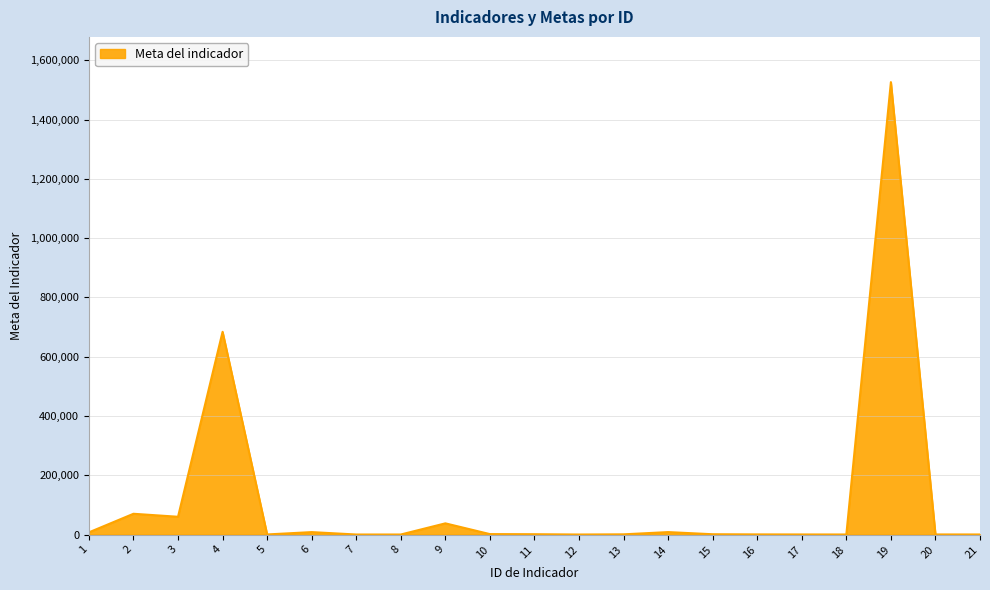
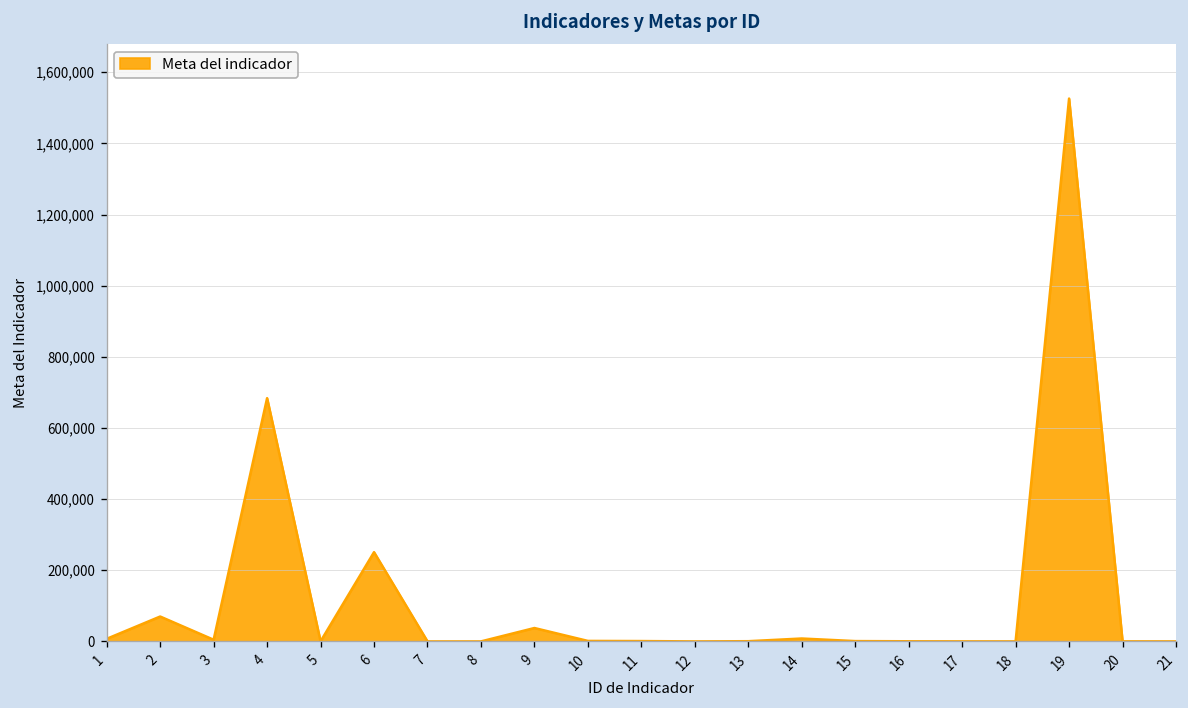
  {
    "1": "10,000",
    "2": "70,000",
-   "3": "60,000",
+   "3": "0",
    "4": "680,000",
    "5": "0",
-   "6": "10,000",
+   "6": "250,000",
    "7": "0",
    "8": "0",
    "9": "40,000",
    "10": "0",
    "11": "0",
    "12": "0",
    "13": "0",
    "14": "10,000",
    "15": "0",
    "16": "0",
    "17": "0",
    "18": "0",
    "19": "1,530,000",
    "20": "0",
    "21": "0"
  }
